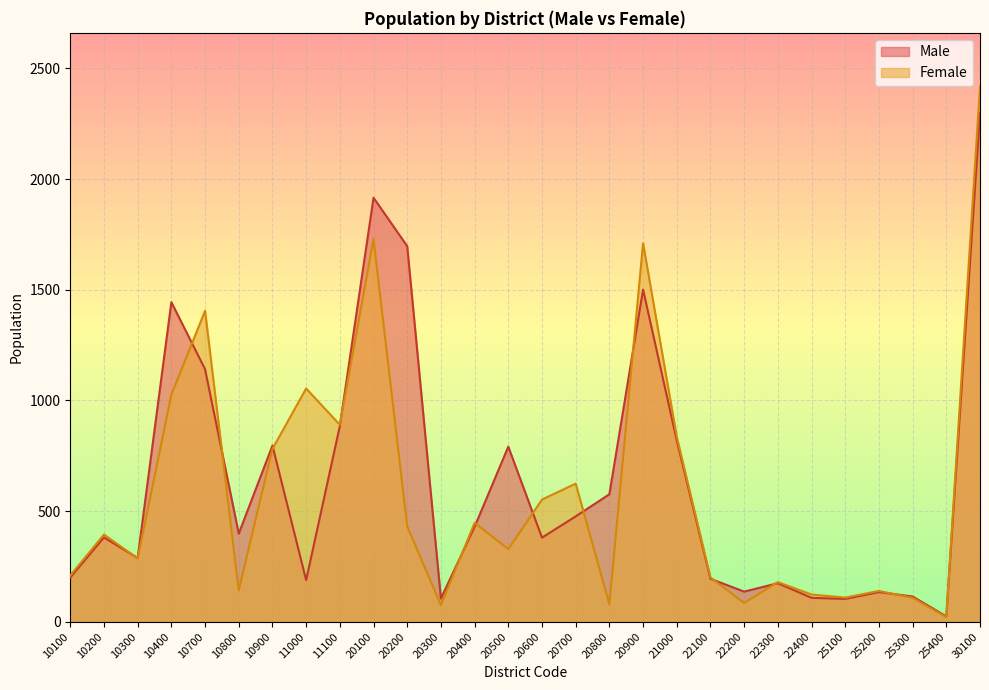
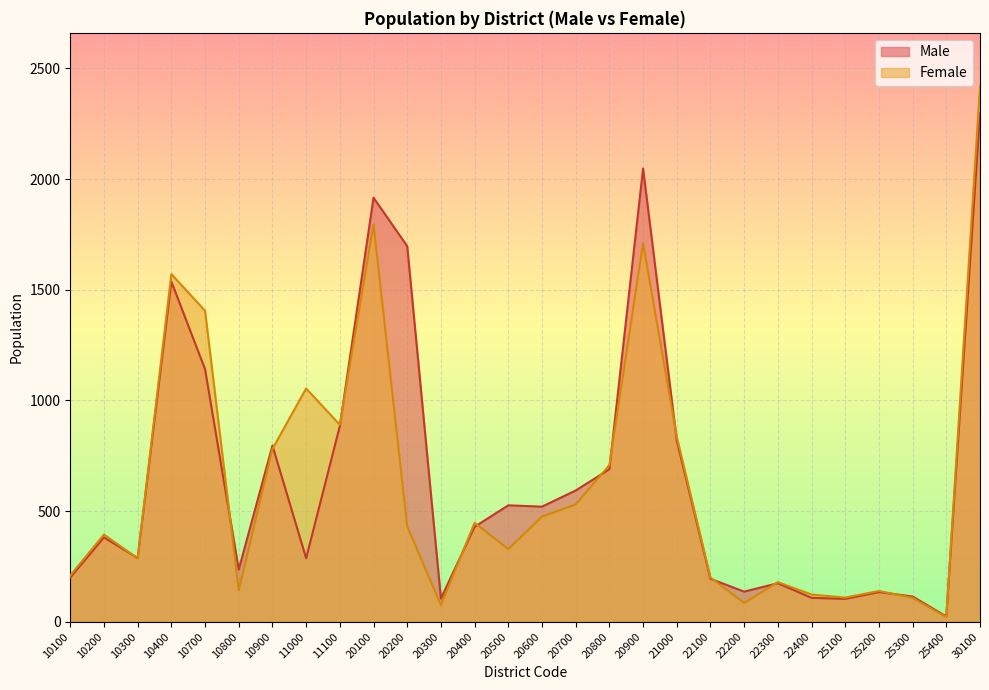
  {
    "Male": {
      "10200": 380,
-     "10400": 1440,
+     "10400": 1540,
      "10700": 1140,
-     "10800": 400,
+     "10800": 240,
      "10900": 800,
-     "11000": 190,
+     "11000": 290,
      "20100": 1920,
      "20200": 1700,
      "20300": 110,
      "20400": 430,
-     "20500": 790,
-     "20600": 380,
-     "20700": 480,
-     "20800": 580,
-     "20900": 1500,
+     "20500": 530,
+     "20600": 520,
+     "20700": 590,
+     "20800": 690,
+     "20900": 2050,
      "21000": 820,
      "22200": 140,
      "22400": 110,
      "30100": 2300
    },
    "Female": {
      "10200": 390,
-     "10400": 1030,
+     "10400": 1570,
      "10700": 1410,
      "10800": 140,
      "10900": 780,
      "11000": 1050,
-     "20100": 1730,
+     "20100": 1800,
      "20200": 430,
      "20300": 80,
      "20400": 450,
      "20500": 330,
-     "20600": 550,
-     "20700": 620,
-     "20800": 80,
+     "20600": 480,
+     "20700": 530,
+     "20800": 710,
      "20900": 1710,
      "21000": 840,
      "22200": 90,
      "22400": 120,
      "30100": 2420
    }
  }
